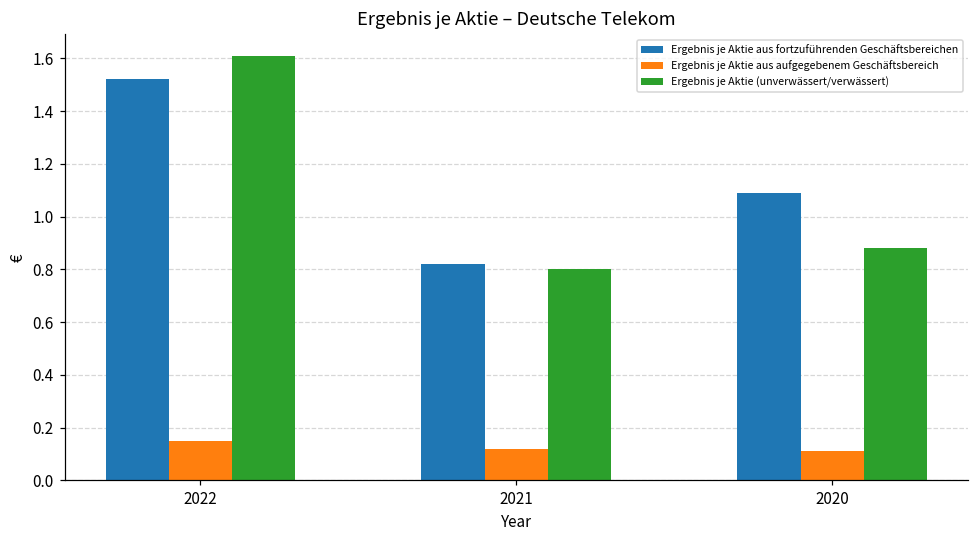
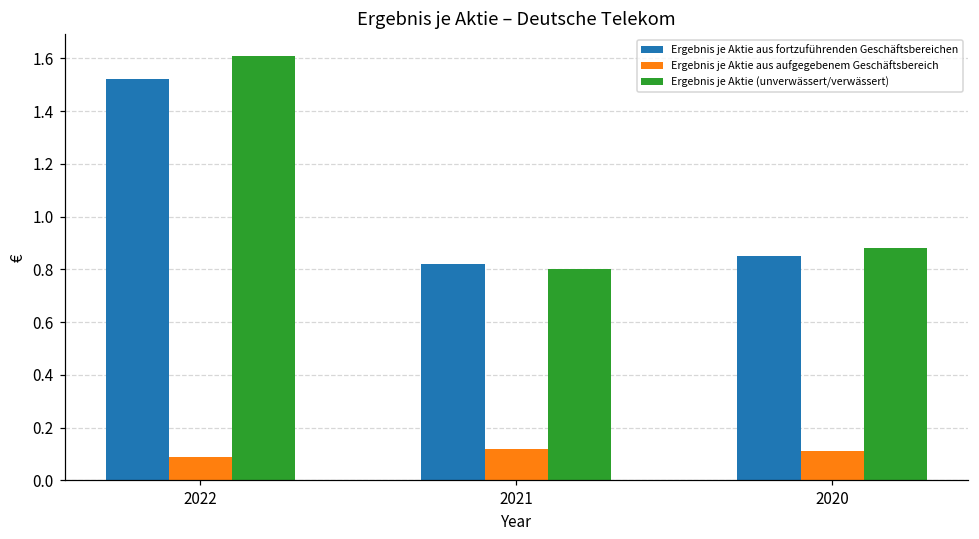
  {
    "Ergebnis je Aktie aus fortzuführenden Geschäftsbereichen": {
      "2022": 1.52,
      "2021": 0.82,
-     "2020": 1.09
+     "2020": 0.85
    },
    "Ergebnis je Aktie aus aufgegebenem Geschäftsbereich": {
-     "2022": 0.15,
+     "2022": 0.09,
      "2021": 0.12,
      "2020": 0.11
    },
    "Ergebnis je Aktie (unverwässert/verwässert)": {
      "2022": 1.61,
      "2021": 0.80,
      "2020": 0.88
    }
  }
